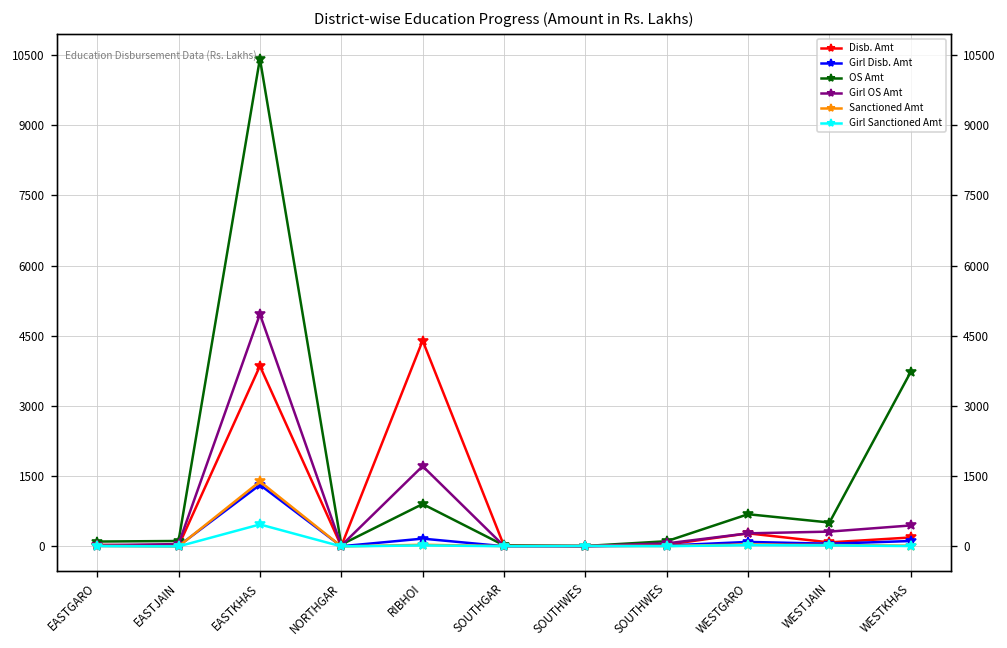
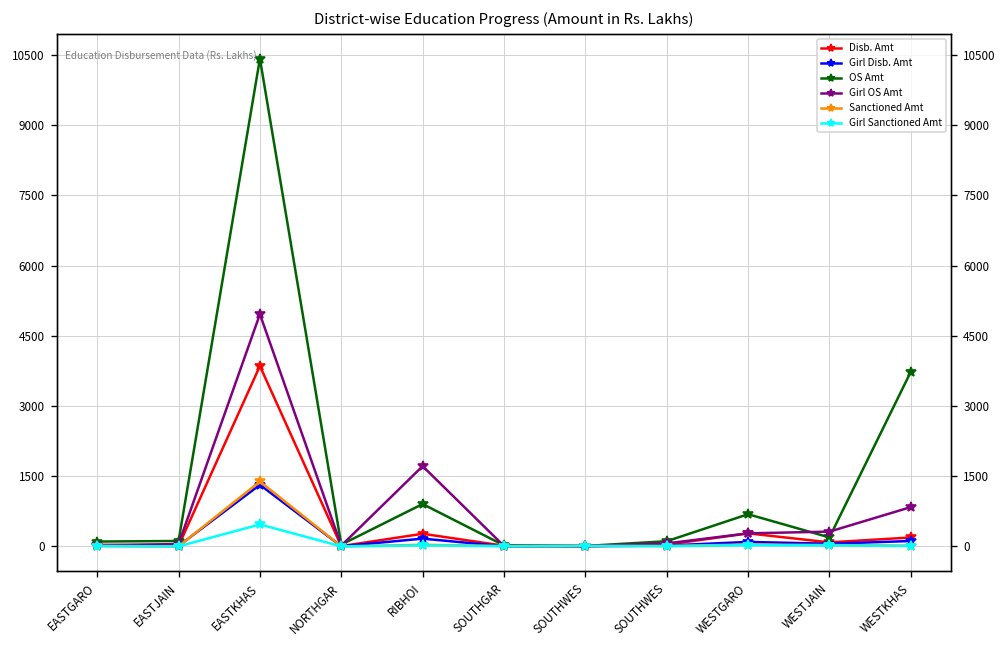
  {
    "Disb. Amt": {
      "EASTKHAS": 3900,
-     "RIBHOI": 4400,
+     "RIBHOI": 300,
      "WESTKHAS": 200
    },
    "Girl Disb. Amt": {
      "EASTKHAS": 1300,
      "RIBHOI": 200,
      "WESTKHAS": 100
    },
    "OS Amt": {
      "EASTGARO": 100,
      "EASTJAIN": 100,
      "EASTKHAS": 10400,
      "RIBHOI": 900,
      "WESTGARO": 700,
-     "WESTJAIN": 500,
+     "WESTJAIN": 200,
      "WESTKHAS": 3700
    },
    "Girl OS Amt": {
      "EASTKHAS": 5000,
      "RIBHOI": 1700,
      "WESTJAIN": 300,
-     "WESTKHAS": 400
+     "WESTKHAS": 800
    },
    "Sanctioned Amt": {
      "EASTKHAS": 1400
    },
    "Girl Sanctioned Amt": {
      "EASTKHAS": 500
    }
  }
